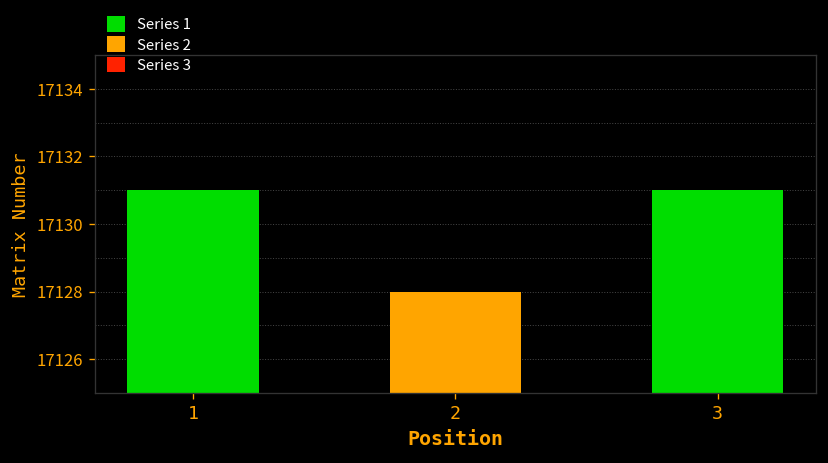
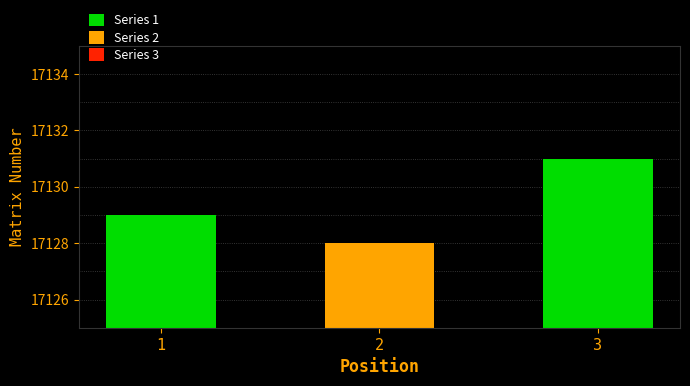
  {
-   "1": 17131,
+   "1": 17129,
    "2": 17128,
    "3": 17131
  }
